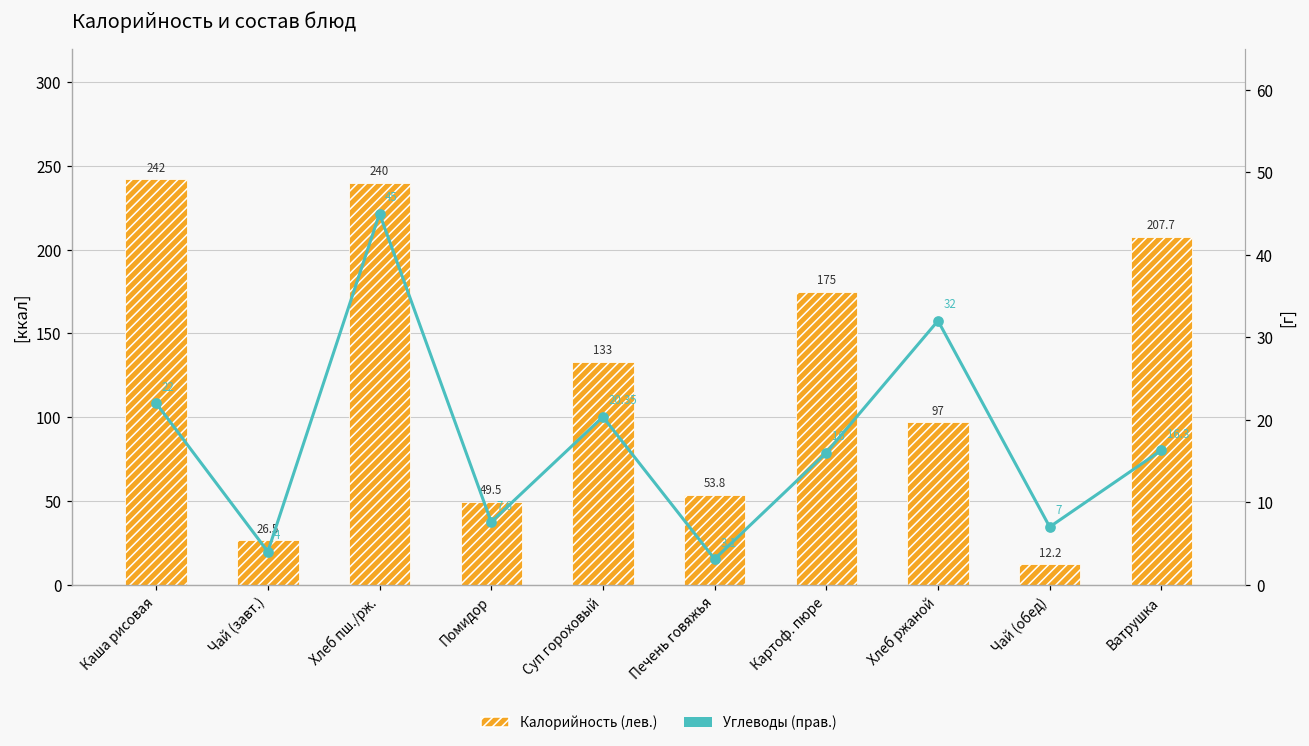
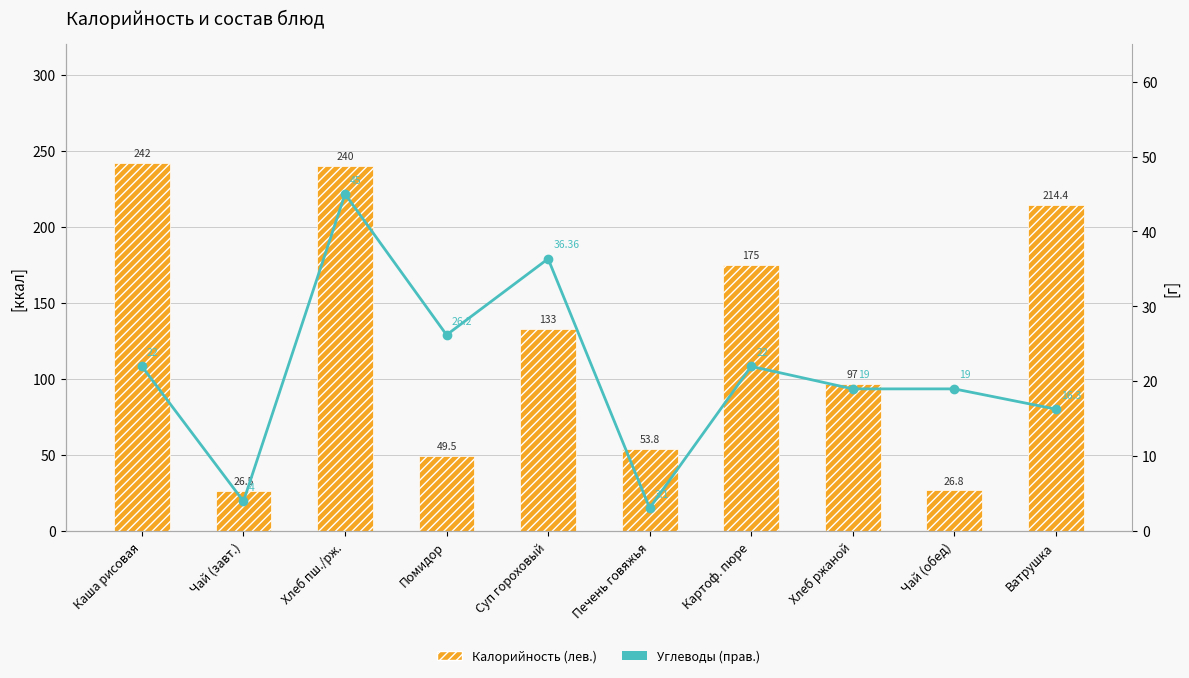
  {
    "Калорийность (лев.)": {
      "Каша рисовая": 242,
      "Чай (завт.)": 26.5,
      "Хлеб пш./рж.": 240,
      "Помидор": 49.5,
      "Суп гороховый": 133,
      "Печень говяжья": 53.8,
      "Картоф. пюре": 175,
      "Хлеб ржаной": 97,
-     "Чай (обед)": 12.2,
-     "Ватрушка": 207.7
+     "Чай (обед)": 26.8,
+     "Ватрушка": 214.4
    },
    "Углеводы (прав.)": {
      "Каша рисовая": 22,
      "Хлеб пш./рж.": 45,
-     "Помидор": 7.6,
-     "Суп гороховый": 20.35,
+     "Помидор": 26.2,
+     "Суп гороховый": 36.36,
      "Печень говяжья": 3.1,
-     "Картоф. пюре": 16,
-     "Хлеб ржаной": 32,
-     "Чай (обед)": 7,
+     "Картоф. пюре": 22,
+     "Хлеб ржаной": 19,
+     "Чай (обед)": 19,
      "Ватрушка": 16.3
    }
  }
